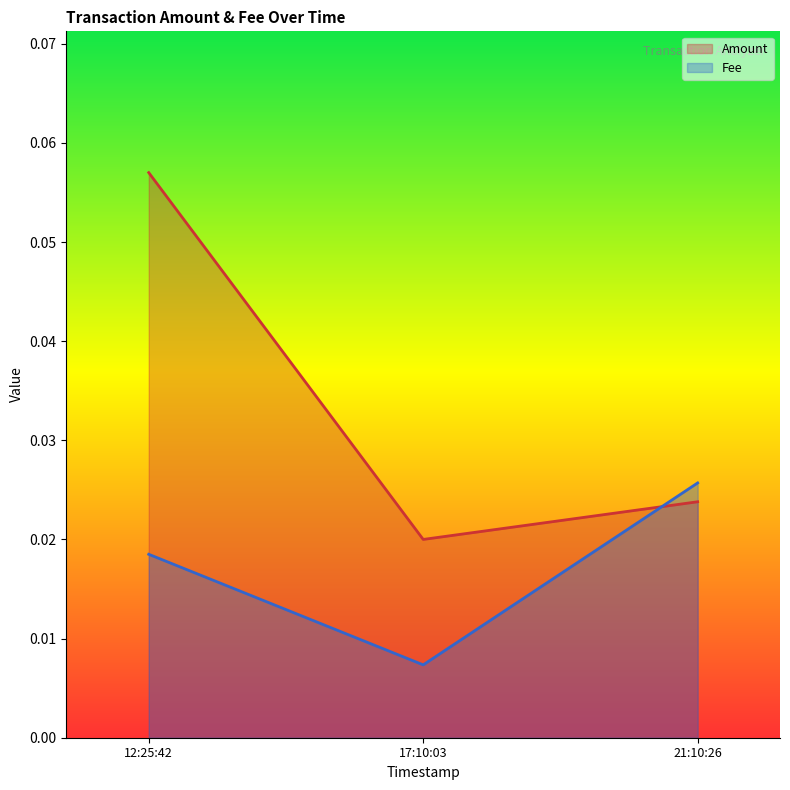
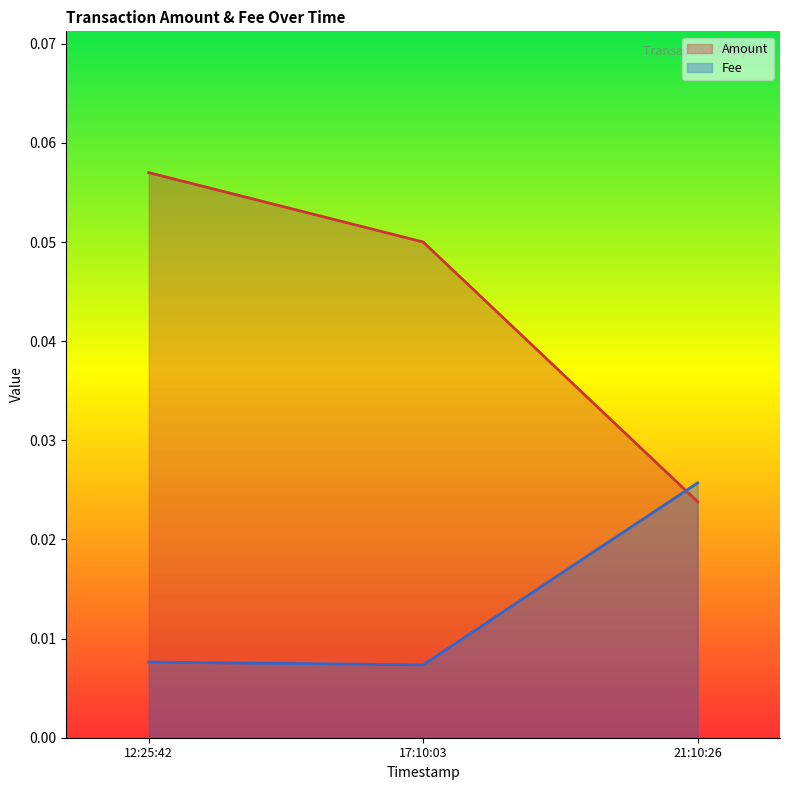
  {
    "Amount": {
      "12:25:42": 0.057,
-     "17:10:03": 0.02,
+     "17:10:03": 0.05,
      "21:10:26": 0.024
    },
    "Fee": {
-     "12:25:42": 0.019,
+     "12:25:42": 0.008,
      "17:10:03": 0.007,
      "21:10:26": 0.026
    }
  }
